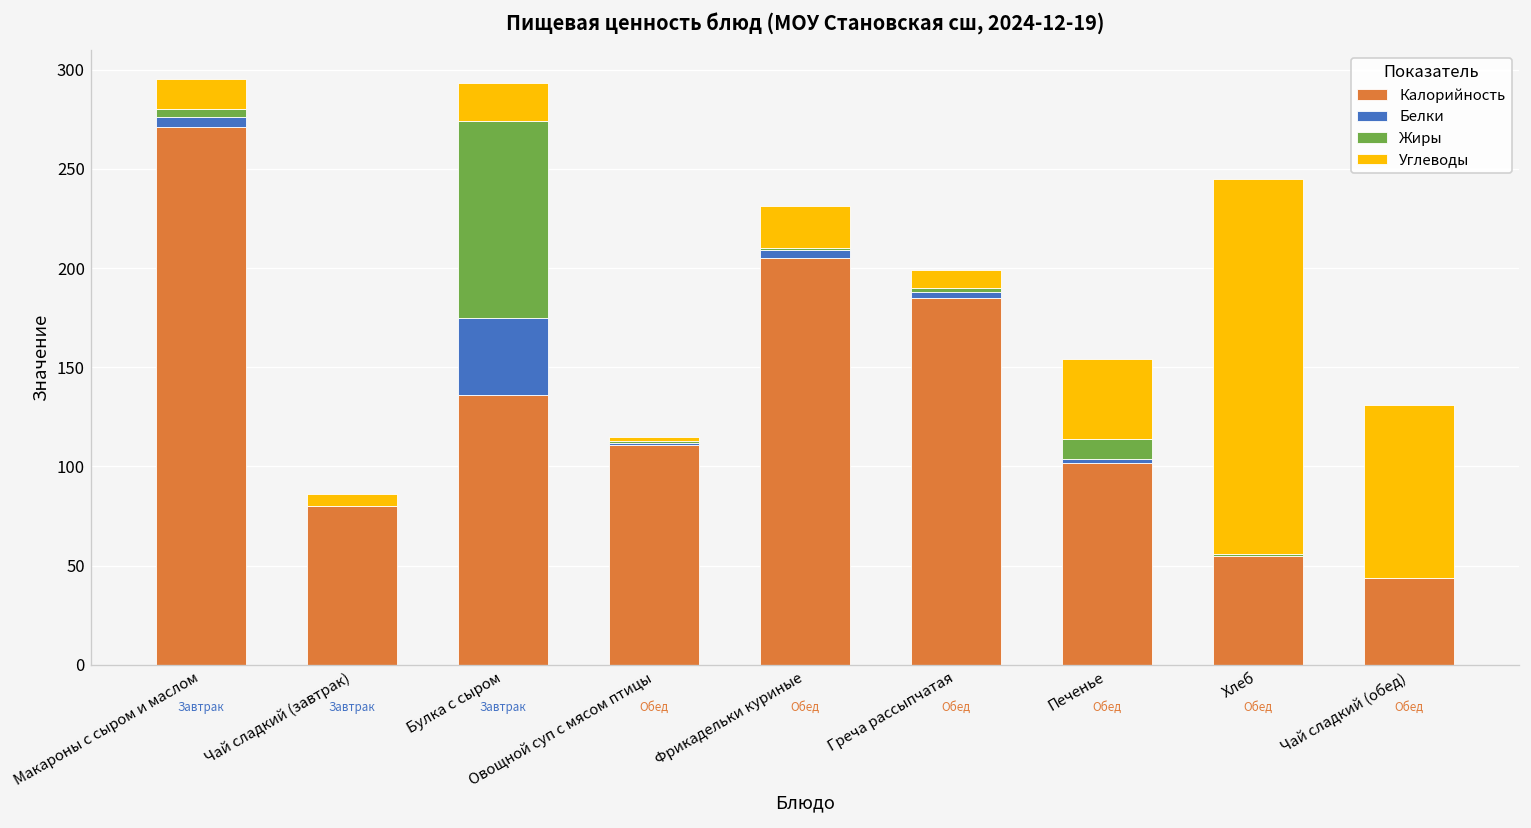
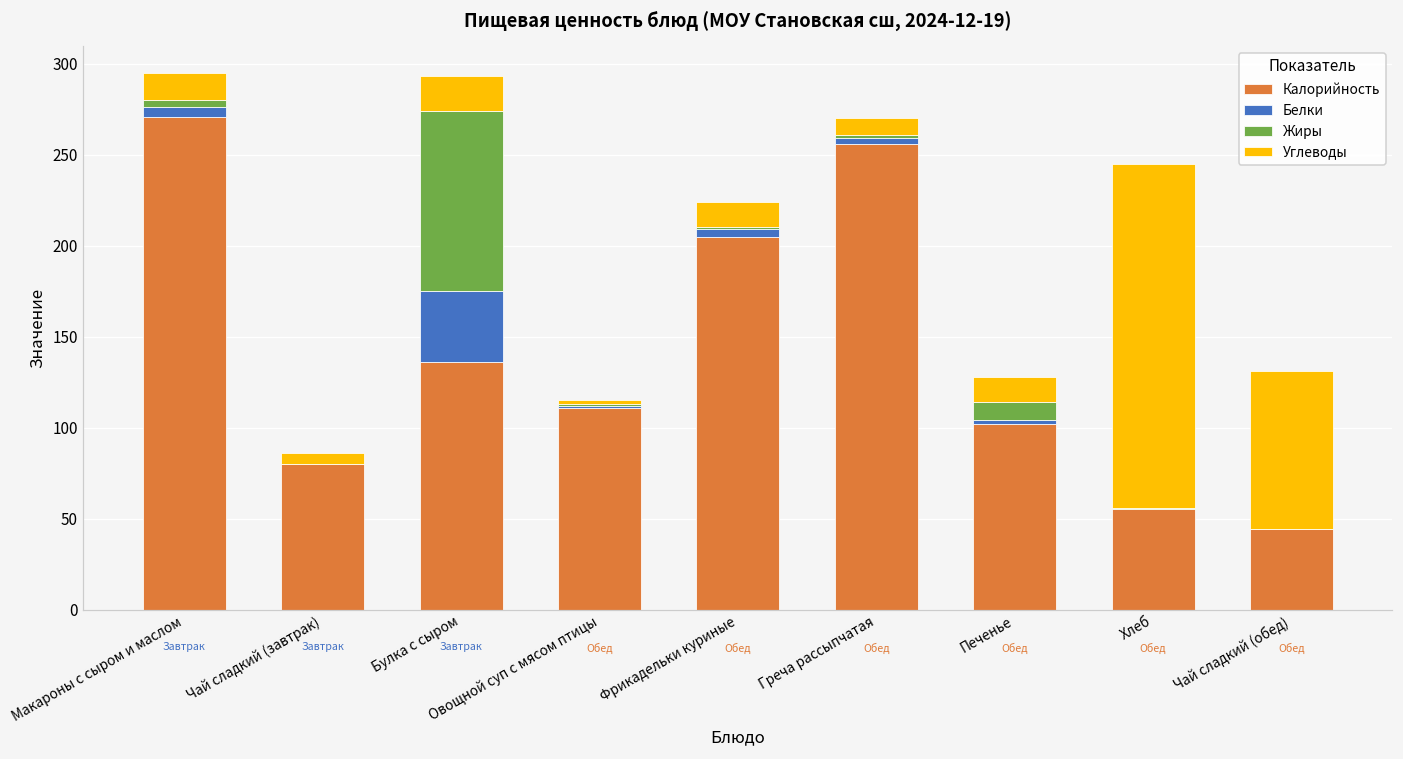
  {
    "Калорийность": {
      "Макароны с сыром и маслом": 271,
      "Чай сладкий (завтрак)": 80,
      "Булка с сыром": 136,
      "Овощной суп с мясом птицы": 111,
      "Фрикадельки куриные": 205,
-     "Греча рассыпчатая": 185,
+     "Греча рассыпчатая": 256,
      "Печенье": 102,
      "Хлеб": 55,
      "Чай сладкий (обед)": 44
    },
    "Белки": {
      "Макароны с сыром и маслом": 5,
      "Чай сладкий (завтрак)": 0,
      "Булка с сыром": 39,
      "Фрикадельки куриные": 4,
      "Греча рассыпчатая": 3,
      "Печенье": 2,
      "Хлеб": 0,
      "Чай сладкий (обед)": 0
    },
    "Жиры": {
      "Макароны с сыром и маслом": 4,
      "Чай сладкий (завтрак)": 0,
      "Булка с сыром": 99,
      "Греча рассыпчатая": 2,
      "Печенье": 10,
      "Чай сладкий (обед)": 0
    },
    "Углеводы": {
      "Макароны с сыром и маслом": 15,
      "Чай сладкий (завтрак)": 6,
      "Булка с сыром": 19,
      "Овощной суп с мясом птицы": 2,
-     "Фрикадельки куриные": 21,
+     "Фрикадельки куриные": 14,
      "Греча рассыпчатая": 9,
-     "Печенье": 40,
+     "Печенье": 14,
      "Хлеб": 189,
      "Чай сладкий (обед)": 87
    }
  }
